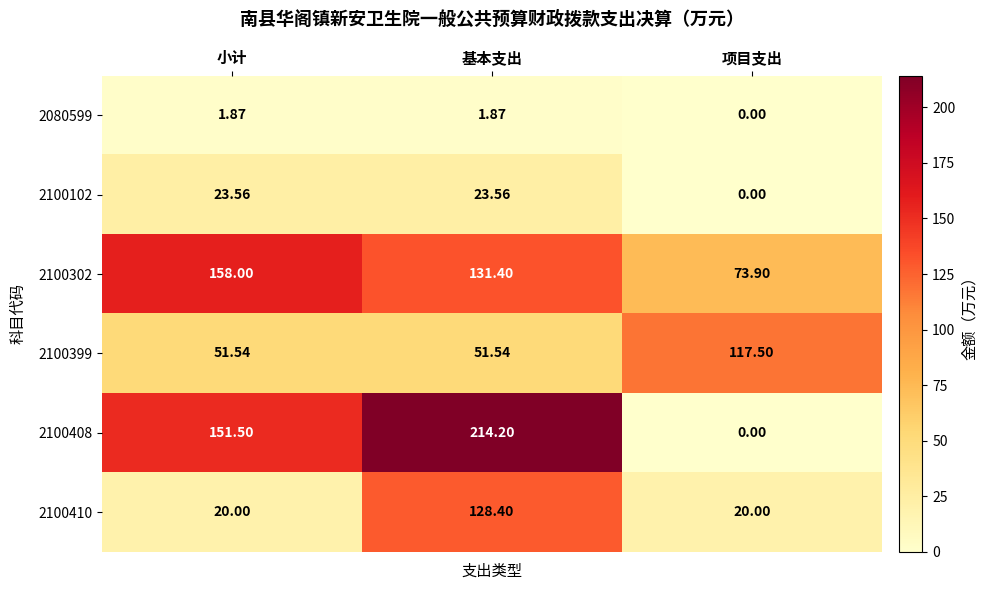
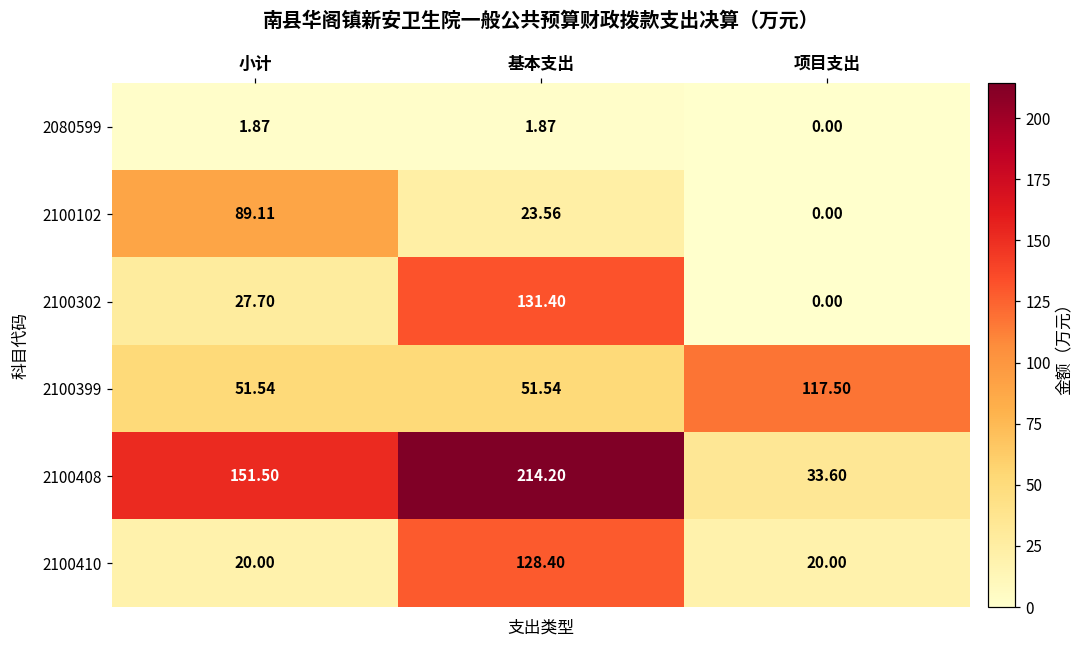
  {
    "2080599": {
      "小计": 1.87,
      "基本支出": 1.87,
      "项目支出": 0.00
    },
    "2100102": {
-     "小计": 23.56,
+     "小计": 89.11,
      "基本支出": 23.56,
      "项目支出": 0.00
    },
    "2100302": {
-     "小计": 158.00,
+     "小计": 27.70,
      "基本支出": 131.40,
-     "项目支出": 73.90
+     "项目支出": 0.00
    },
    "2100399": {
      "小计": 51.54,
      "基本支出": 51.54,
      "项目支出": 117.50
    },
    "2100408": {
      "小计": 151.50,
      "基本支出": 214.20,
-     "项目支出": 0.00
+     "项目支出": 33.60
    },
    "2100410": {
      "小计": 20.00,
      "基本支出": 128.40,
      "项目支出": 20.00
    }
  }
